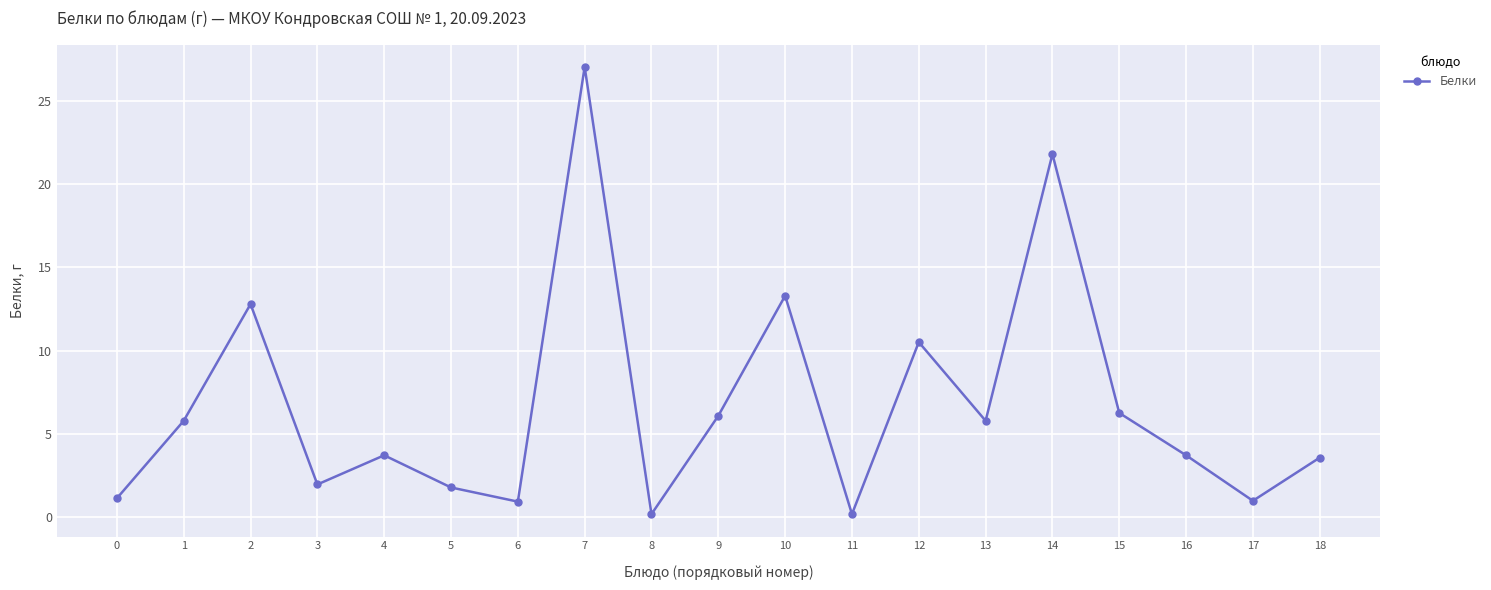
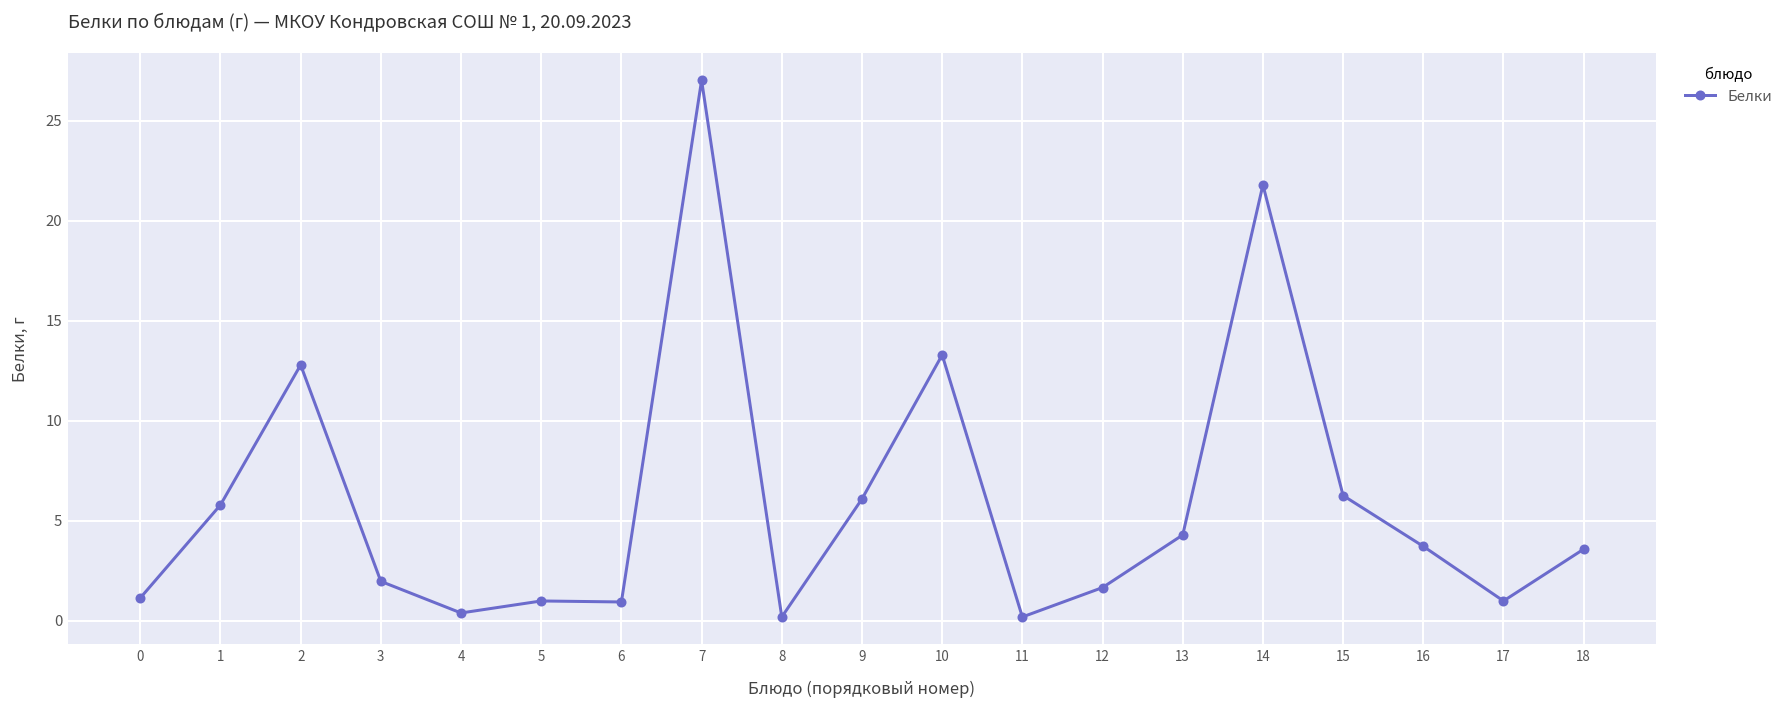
  {
    "0": 1.2,
    "1": 5.8,
    "2": 12.8,
    "3": 2.0,
-   "4": 3.7,
-   "5": 1.8,
+   "4": 0.4,
+   "5": 1.0,
    "6": 1.0,
    "7": 27.0,
    "8": 0.2,
    "9": 6.1,
    "10": 13.3,
    "11": 0.2,
-   "12": 10.5,
-   "13": 5.8,
+   "12": 1.7,
+   "13": 4.3,
    "14": 21.8,
    "15": 6.3,
    "16": 3.7,
    "17": 1.0,
    "18": 3.6
  }
